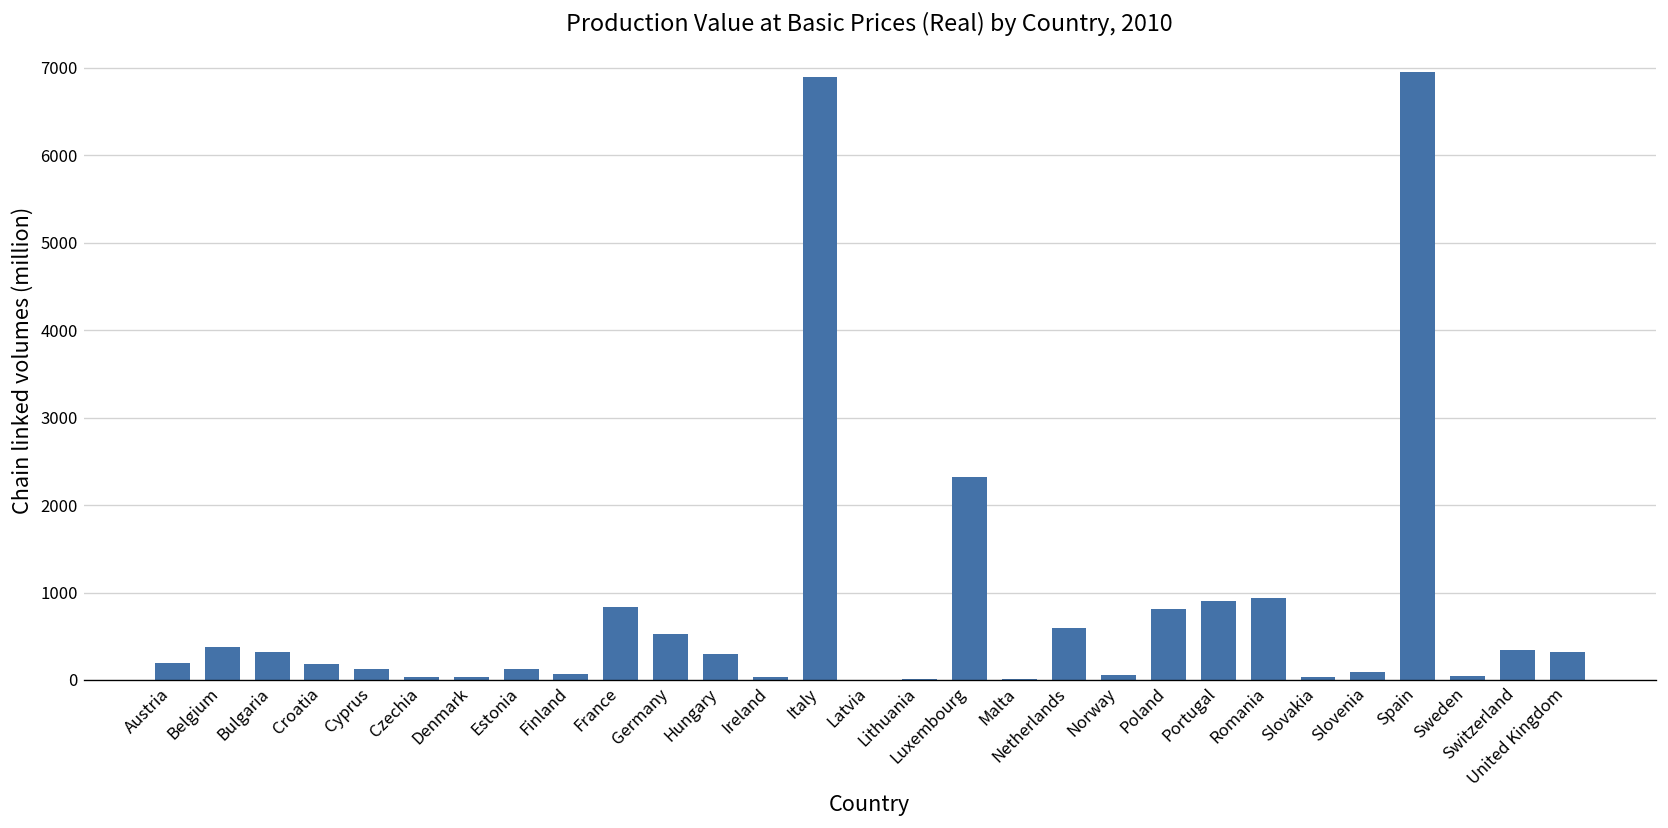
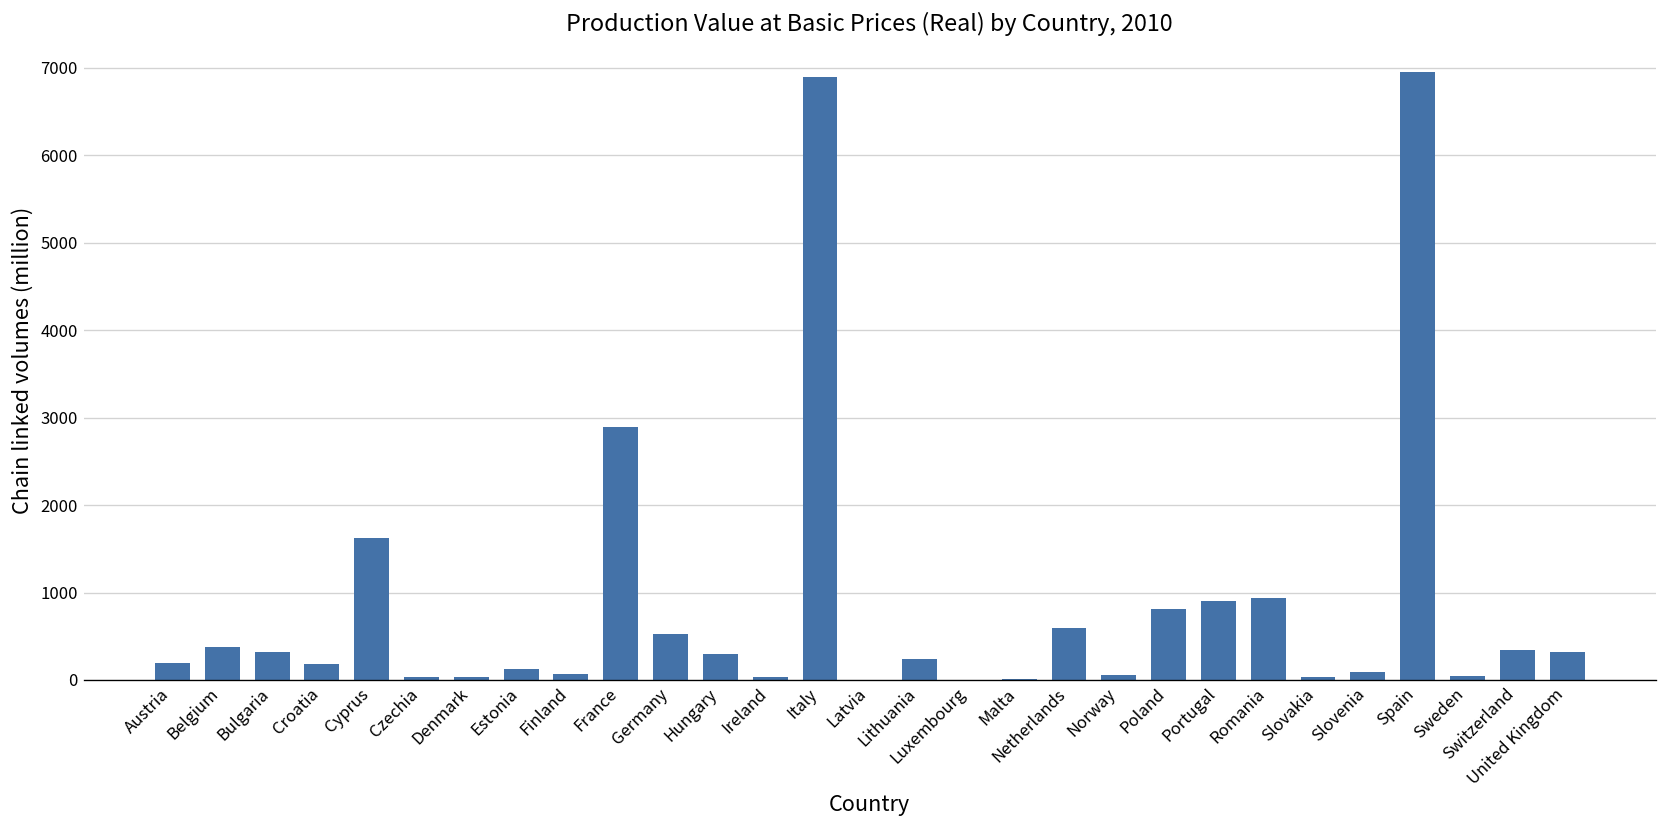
  {
    "Austria": 200,
    "Belgium": 400,
    "Bulgaria": 300,
    "Croatia": 200,
-   "Cyprus": 100,
+   "Cyprus": 1600,
    "Czechia": 0,
    "Denmark": 0,
    "Estonia": 100,
    "Finland": 100,
-   "France": 800,
+   "France": 2900,
    "Germany": 500,
    "Hungary": 300,
    "Ireland": 0,
    "Italy": 6900,
-   "Lithuania": 0,
-   "Luxembourg": 2300,
+   "Lithuania": 200,
+   "Luxembourg": 0,
    "Netherlands": 600,
    "Norway": 100,
    "Poland": 800,
    "Portugal": 900,
    "Romania": 900,
    "Slovakia": 0,
    "Slovenia": 100,
    "Spain": 7000,
    "Sweden": 0,
    "Switzerland": 300,
    "United Kingdom": 300
  }
